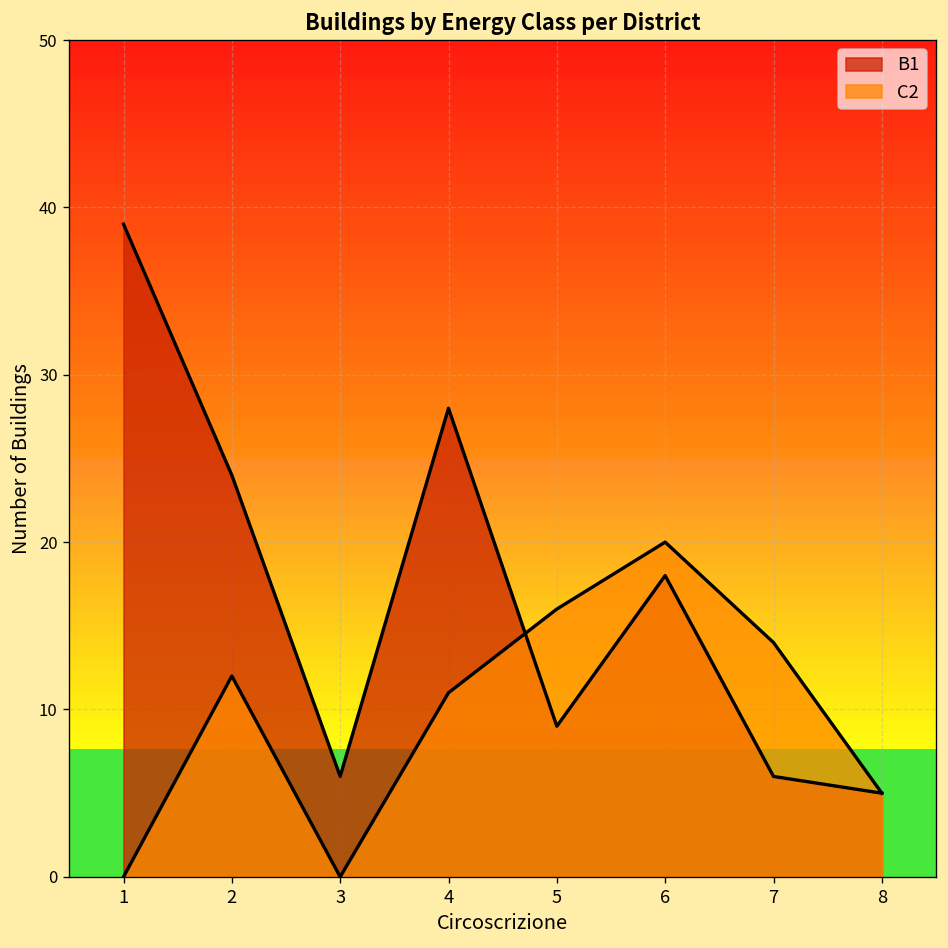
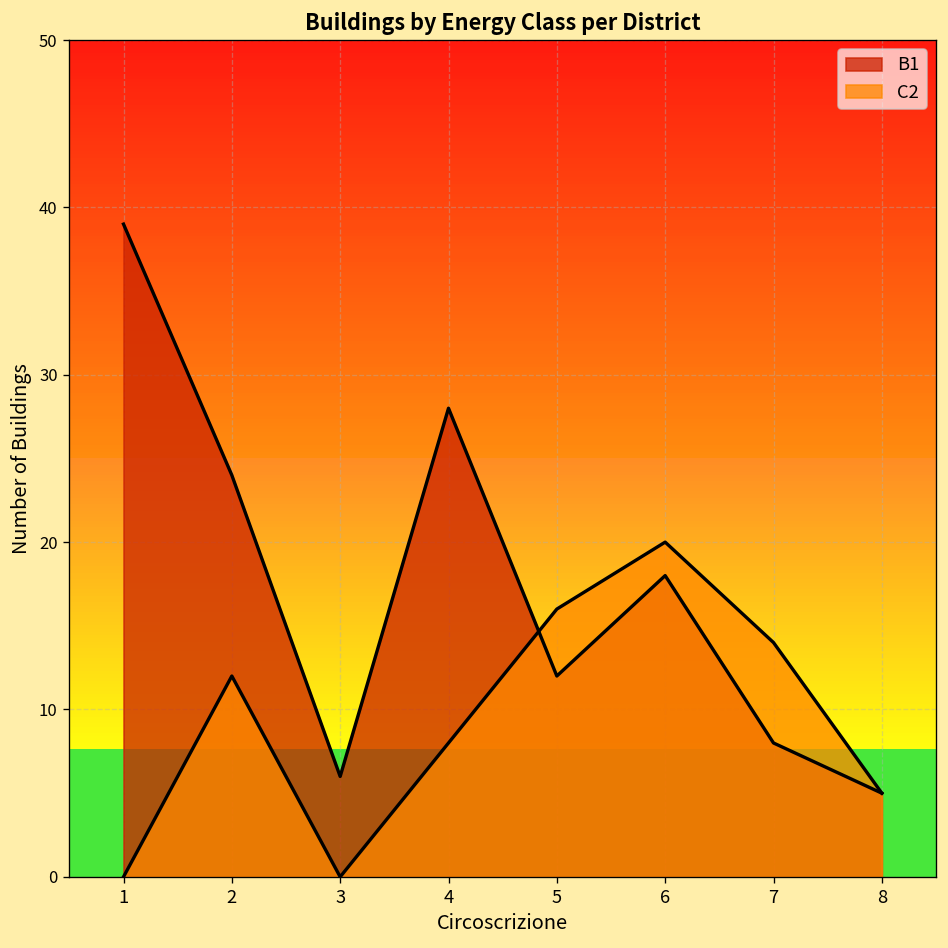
  {
    "B1": {
      "1": 39,
      "2": 24,
      "3": 6,
      "4": 28,
-     "5": 9,
+     "5": 12,
      "6": 18,
-     "7": 6
+     "7": 8
    },
    "C2": {
      "1": 0,
      "2": 12,
      "3": 0,
-     "4": 11,
+     "4": 8,
      "5": 16,
      "6": 20,
      "7": 14
    }
  }
